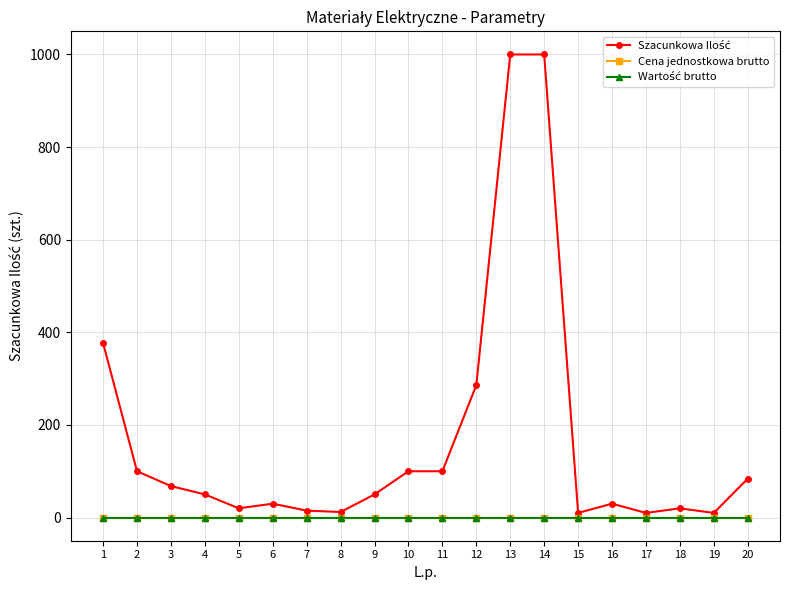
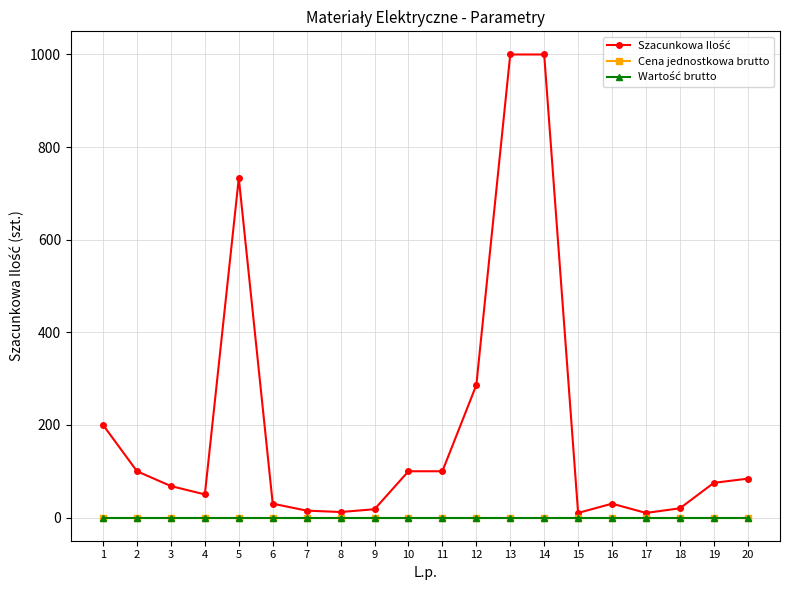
  {
    "Szacunkowa Ilość": {
-     "1": 380,
+     "1": 200,
      "2": 100,
      "3": 70,
      "4": 50,
-     "5": 20,
+     "5": 730,
      "6": 30,
      "7": 20,
      "8": 10,
-     "9": 50,
+     "9": 20,
      "10": 100,
      "11": 100,
      "12": 290,
      "13": 1000,
      "14": 1000,
      "15": 10,
      "16": 30,
      "17": 10,
      "18": 20,
-     "19": 10,
+     "19": 80,
      "20": 80
    },
    "Wartość brutto": {
      "1": 0,
      "2": 0,
      "3": 0,
      "4": 0,
      "5": 0,
      "6": 0,
      "7": 0,
      "8": 0,
      "9": 0,
      "10": 0,
      "11": 0,
      "12": 0,
      "13": 0,
      "14": 0,
      "15": 0,
      "16": 0,
      "17": 0,
      "18": 0,
      "19": 0,
      "20": 0
    }
  }
